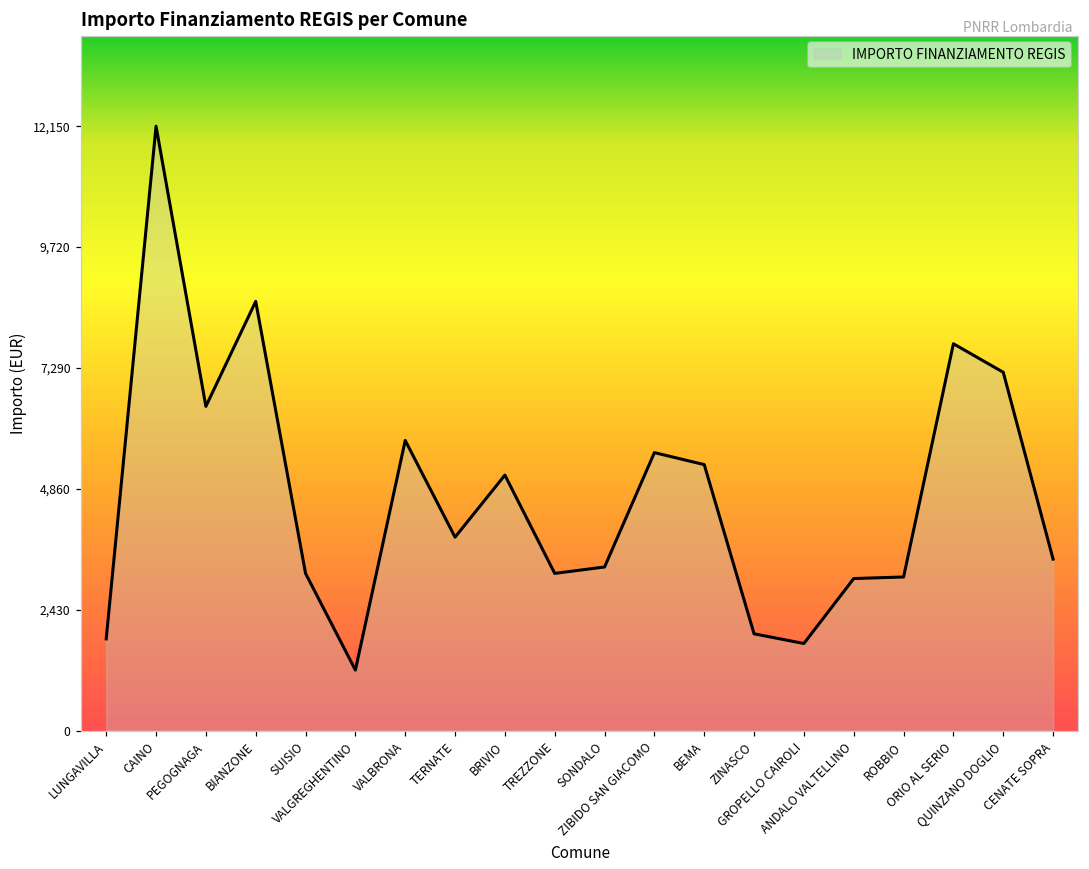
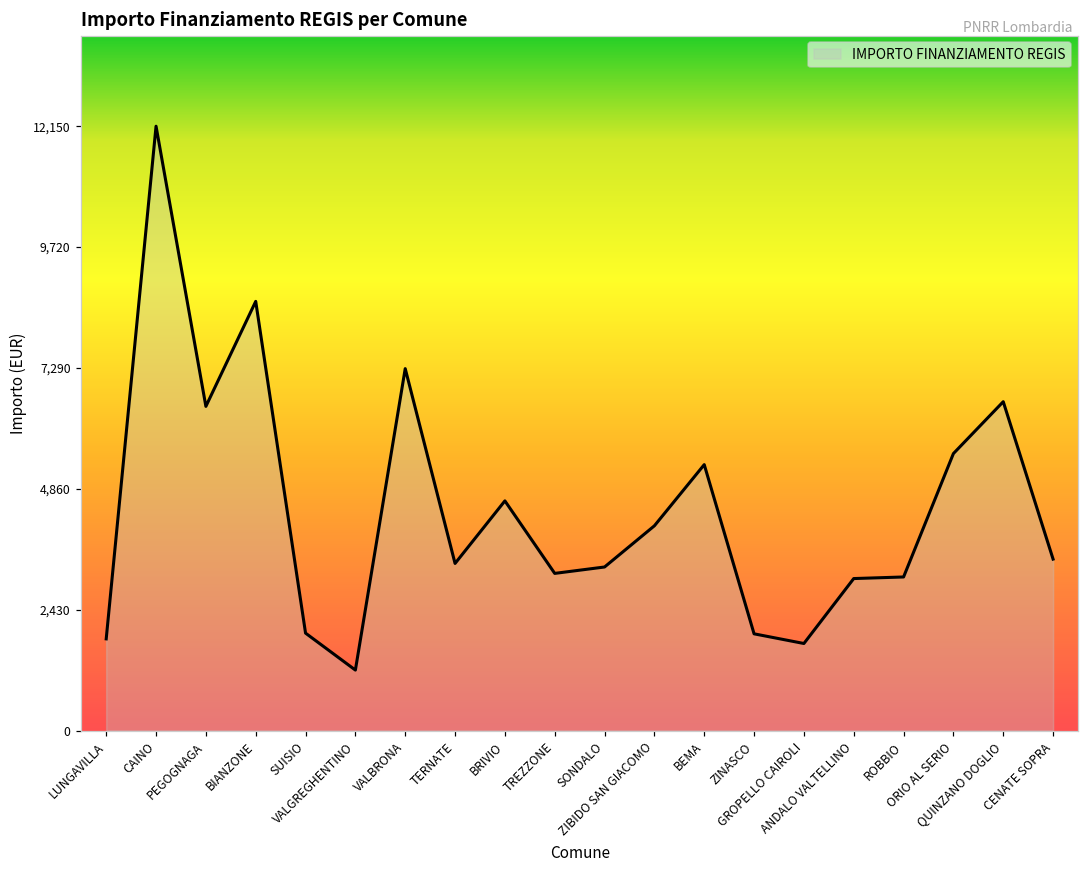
  {
    "LUNGAVILLA": "1,800",
    "CAINO": "12,200",
    "PEGOGNAGA": "6,500",
    "BIANZONE": "8,600",
-   "SUISIO": "3,200",
+   "SUISIO": "2,000",
    "VALGREGHENTINO": "1,200",
-   "VALBRONA": "5,800",
-   "TERNATE": "3,900",
-   "BRIVIO": "5,100",
+   "VALBRONA": "7,300",
+   "TERNATE": "3,400",
+   "BRIVIO": "4,600",
    "TREZZONE": "3,200",
    "SONDALO": "3,300",
-   "ZIBIDO SAN GIACOMO": "5,600",
+   "ZIBIDO SAN GIACOMO": "4,100",
    "BEMA": "5,300",
    "ZINASCO": "1,900",
    "GROPELLO CAIROLI": "1,700",
    "ANDALO VALTELLINO": "3,100",
    "ROBBIO": "3,100",
-   "ORIO AL SERIO": "7,800",
-   "QUINZANO DOGLIO": "7,200",
+   "ORIO AL SERIO": "5,600",
+   "QUINZANO DOGLIO": "6,600",
    "CENATE SOPRA": "3,400"
  }
